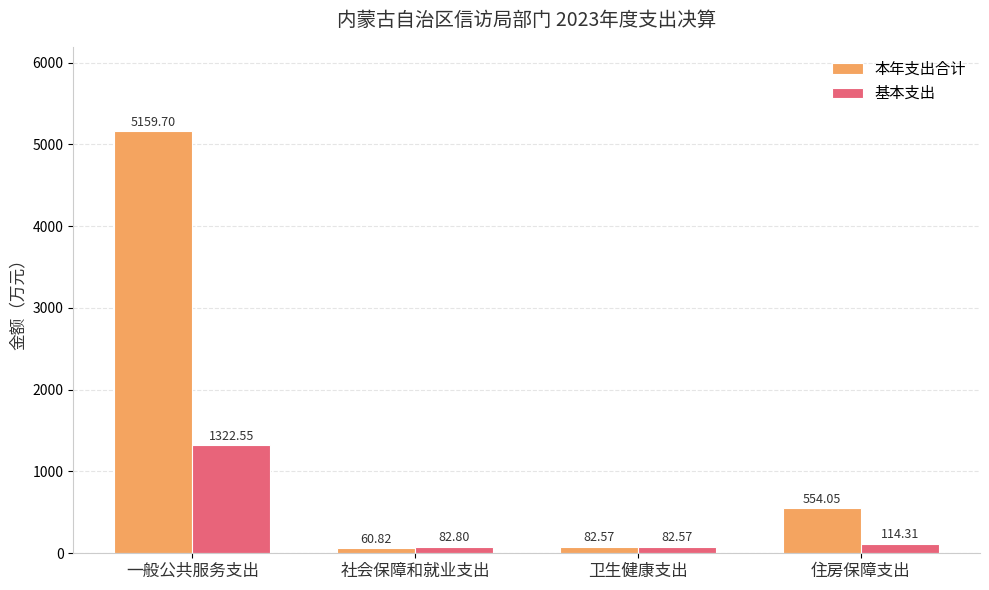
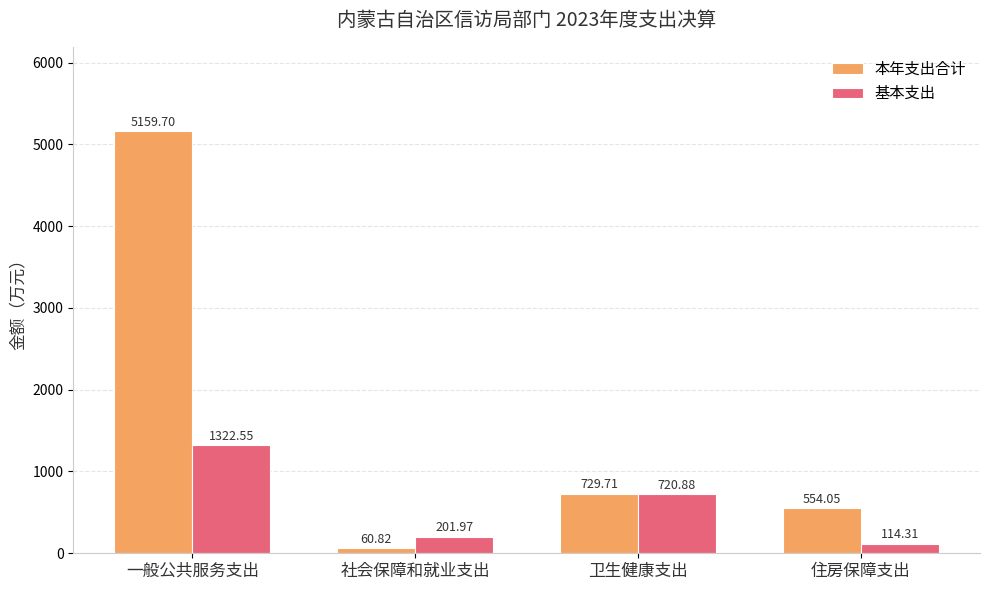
  {
    "本年支出合计": {
      "一般公共服务支出": 5159.70,
      "社会保障和就业支出": 60.82,
-     "卫生健康支出": 82.57,
+     "卫生健康支出": 729.71,
      "住房保障支出": 554.05
    },
    "基本支出": {
      "一般公共服务支出": 1322.55,
-     "社会保障和就业支出": 82.80,
-     "卫生健康支出": 82.57,
+     "社会保障和就业支出": 201.97,
+     "卫生健康支出": 720.88,
      "住房保障支出": 114.31
    }
  }
